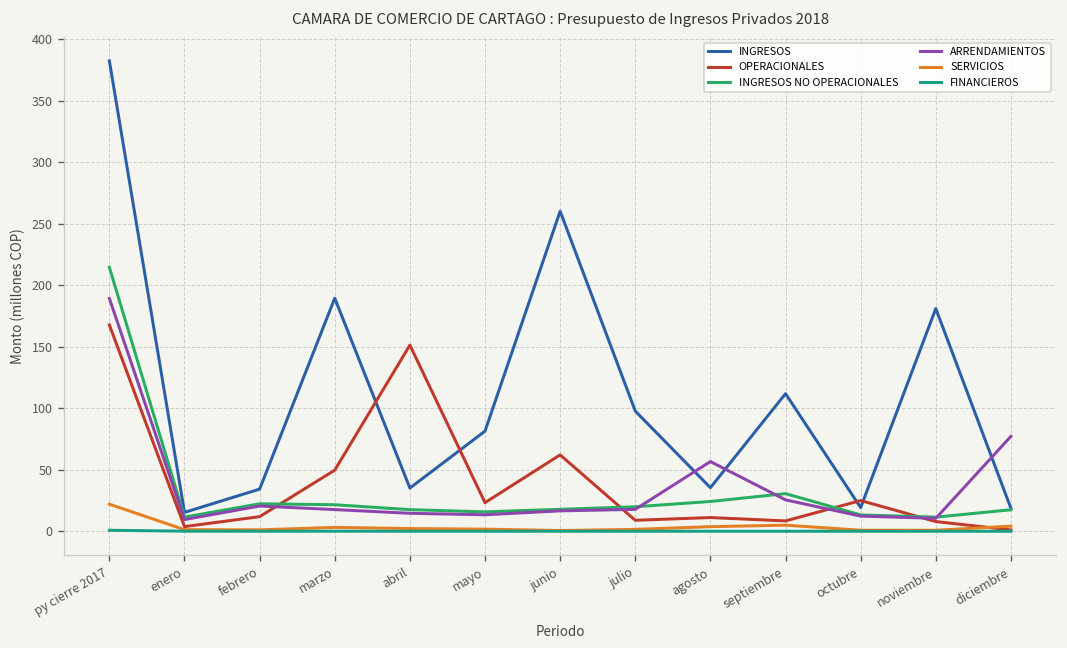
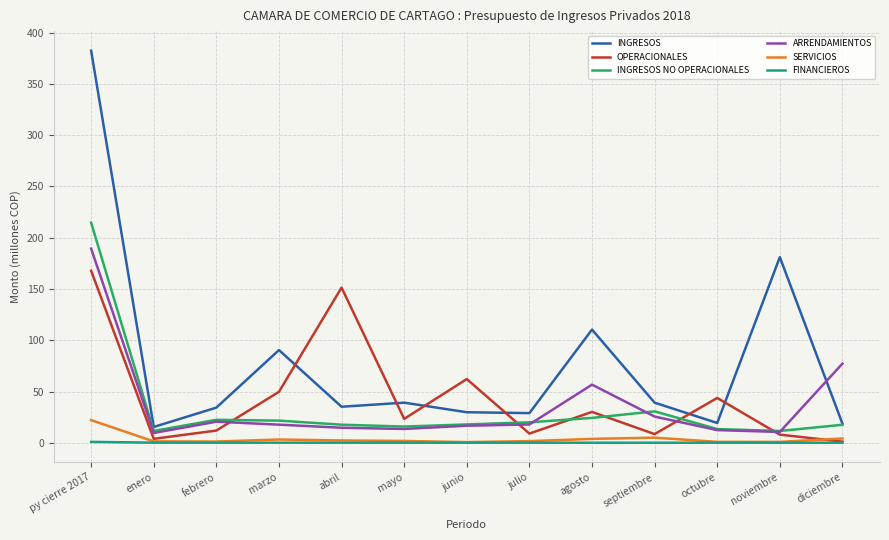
  {
    "INGRESOS": {
      "py cierre 2017": 382,
      "enero": 15,
      "febrero": 34,
-     "marzo": 189,
+     "marzo": 90,
      "abril": 35,
-     "mayo": 81,
-     "junio": 260,
-     "julio": 98,
-     "agosto": 35,
-     "septiembre": 112,
+     "mayo": 39,
+     "junio": 30,
+     "julio": 29,
+     "agosto": 110,
+     "septiembre": 39,
      "octubre": 19,
      "noviembre": 181
    },
    "OPERACIONALES": {
      "py cierre 2017": 168,
      "enero": 4,
      "febrero": 12,
      "marzo": 50,
      "abril": 151,
      "mayo": 23,
      "junio": 62,
      "julio": 9,
-     "agosto": 11,
+     "agosto": 30,
      "septiembre": 8,
-     "octubre": 25,
+     "octubre": 44,
      "noviembre": 8
    },
    "ARRENDAMIENTOS": {
      "py cierre 2017": 189,
      "marzo": 18,
      "abril": 15,
      "agosto": 57,
      "septiembre": 26,
      "diciembre": 77
    },
    "SERVICIOS": {
      "py cierre 2017": 22,
      "marzo": 3,
      "agosto": 4,
      "septiembre": 5,
      "diciembre": 4
    }
  }
